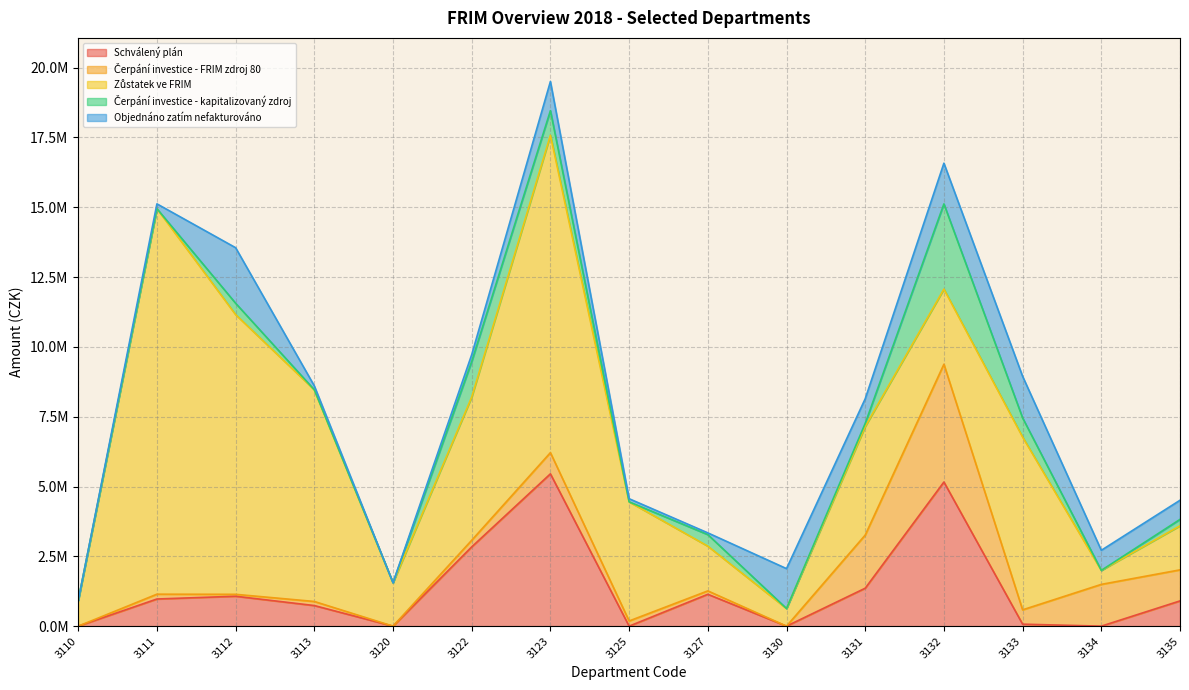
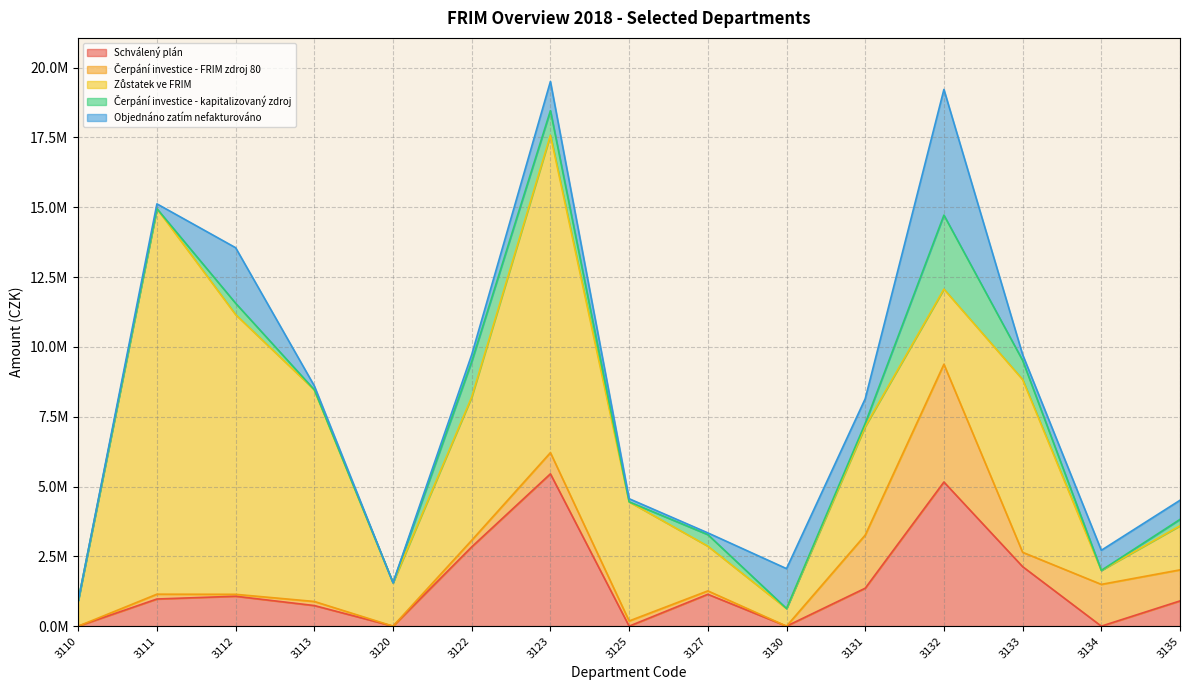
  {
    "Schválený plán": {
      "3111": 1000000,
      "3113": 700000,
      "3122": 2800000,
      "3123": 5500000,
      "3125": 0,
      "3127": 1100000,
      "3131": 1400000,
      "3132": 5200000,
-     "3133": 100000,
+     "3133": 2100000,
      "3134": 0,
      "3135": 900000
    },
    "Čerpání investice - kapitalizovaný zdroj": {
      "3112": 400000,
      "3122": 1300000,
      "3123": 900000,
      "3131": 100000,
-     "3132": 3100000,
+     "3132": 2600000,
      "3133": 700000,
      "3135": 200000
    },
    "Objednáno zatím nefakturováno": {
      "3111": 200000,
      "3112": 2000000,
      "3113": 100000,
      "3122": 200000,
      "3123": 1000000,
      "3125": 100000,
      "3130": 1400000,
      "3131": 900000,
-     "3132": 1500000,
-     "3133": 1500000,
+     "3132": 4500000,
+     "3133": 200000,
      "3134": 700000,
      "3135": 700000
    }
  }
